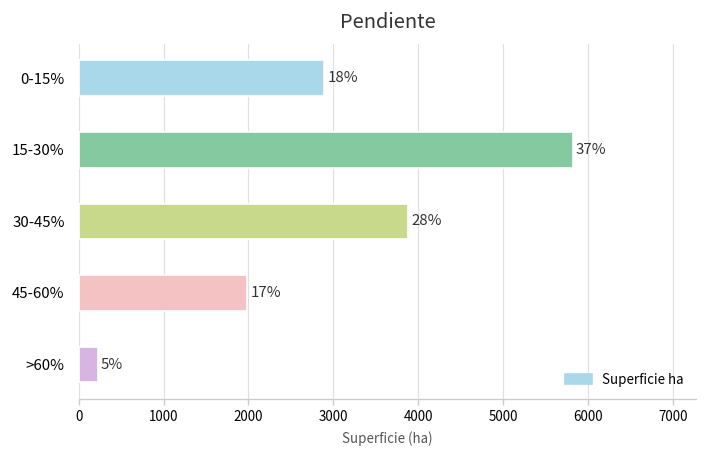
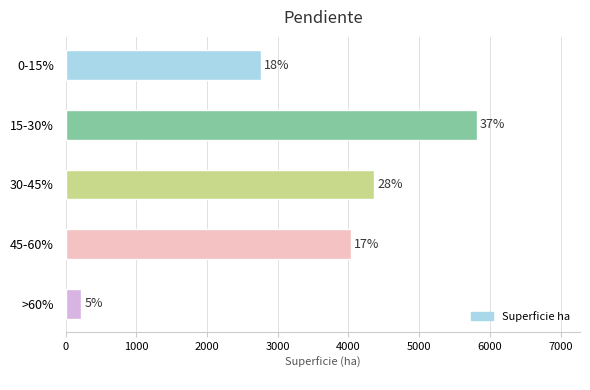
  {
-   "0-15%": 2900,
-   "30-45%": 3900,
-   "45-60%": 2000
+   "0-15%": 2800,
+   "30-45%": 4400,
+   "45-60%": 4000
  }
